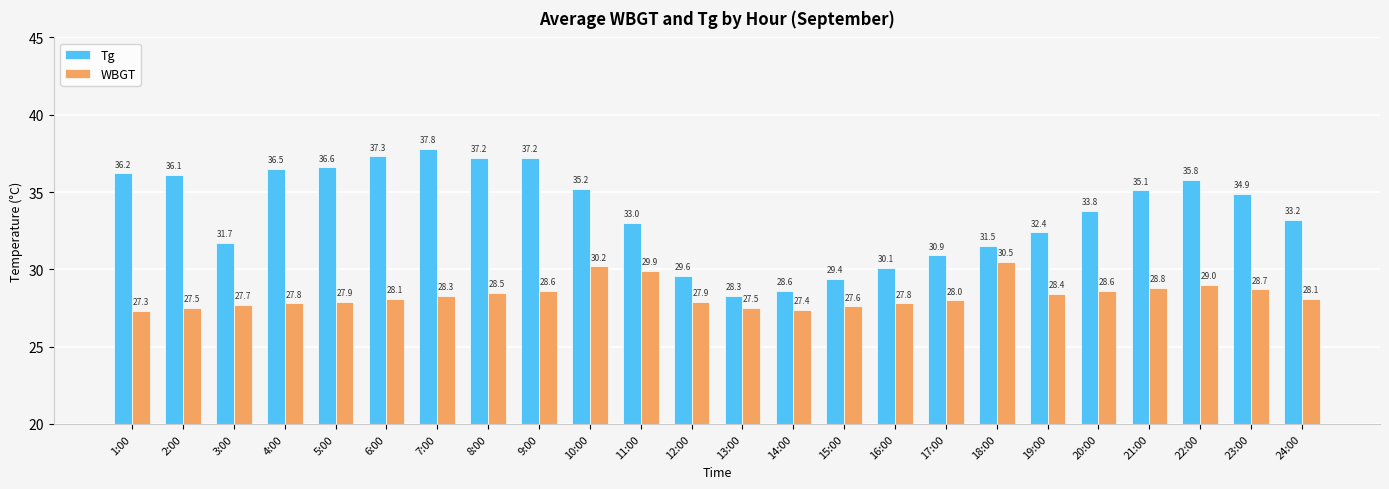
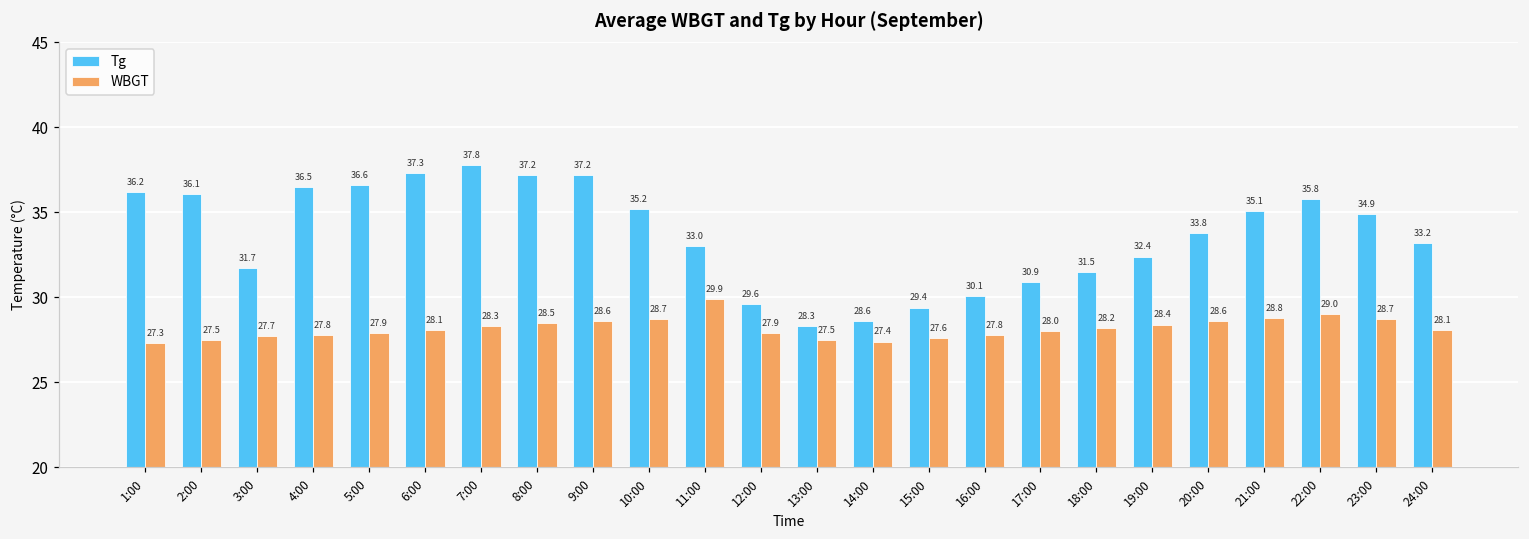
  {
    "Tg": {
      "1:00": 36.2,
      "2:00": 36.1,
      "3:00": 31.7,
      "4:00": 36.5,
      "5:00": 36.6,
      "6:00": 37.3,
      "7:00": 37.8,
      "8:00": 37.2,
      "9:00": 37.2,
      "10:00": 35.2,
      "11:00": 33.0,
      "12:00": 29.6,
      "13:00": 28.3,
      "14:00": 28.6,
      "15:00": 29.4,
      "16:00": 30.1,
      "17:00": 30.9,
      "18:00": 31.5,
      "19:00": 32.4,
      "20:00": 33.8,
      "21:00": 35.1,
      "22:00": 35.8,
      "23:00": 34.9,
      "24:00": 33.2
    },
    "WBGT": {
      "1:00": 27.3,
      "2:00": 27.5,
      "3:00": 27.7,
      "4:00": 27.8,
      "5:00": 27.9,
      "6:00": 28.1,
      "7:00": 28.3,
      "8:00": 28.5,
      "9:00": 28.6,
-     "10:00": 30.2,
+     "10:00": 28.7,
      "11:00": 29.9,
      "12:00": 27.9,
      "13:00": 27.5,
      "14:00": 27.4,
      "15:00": 27.6,
      "16:00": 27.8,
      "17:00": 28.0,
-     "18:00": 30.5,
+     "18:00": 28.2,
      "19:00": 28.4,
      "20:00": 28.6,
      "21:00": 28.8,
      "22:00": 29.0,
      "23:00": 28.7,
      "24:00": 28.1
    }
  }
